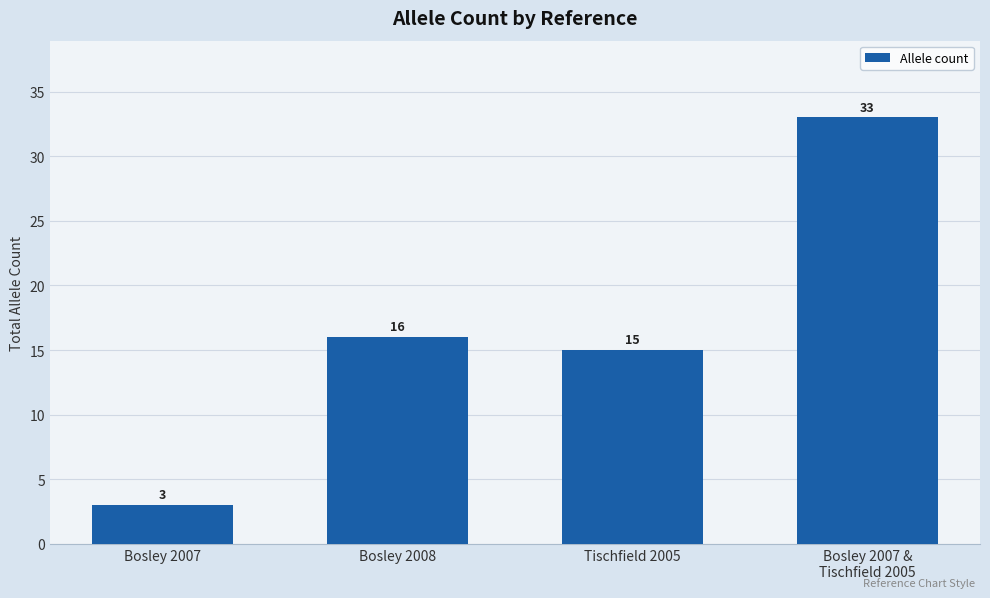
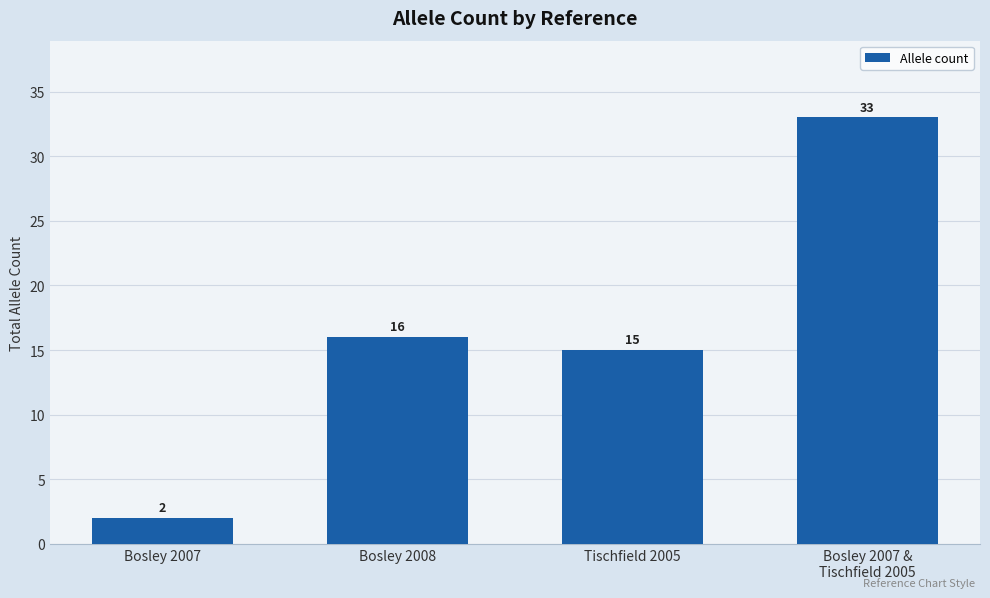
  {
-   "Bosley 2007": 3,
+   "Bosley 2007": 2,
    "Bosley 2008": 16,
    "Tischfield 2005": 15,
    "Bosley 2007 & Tischfield 2005": 33
  }
